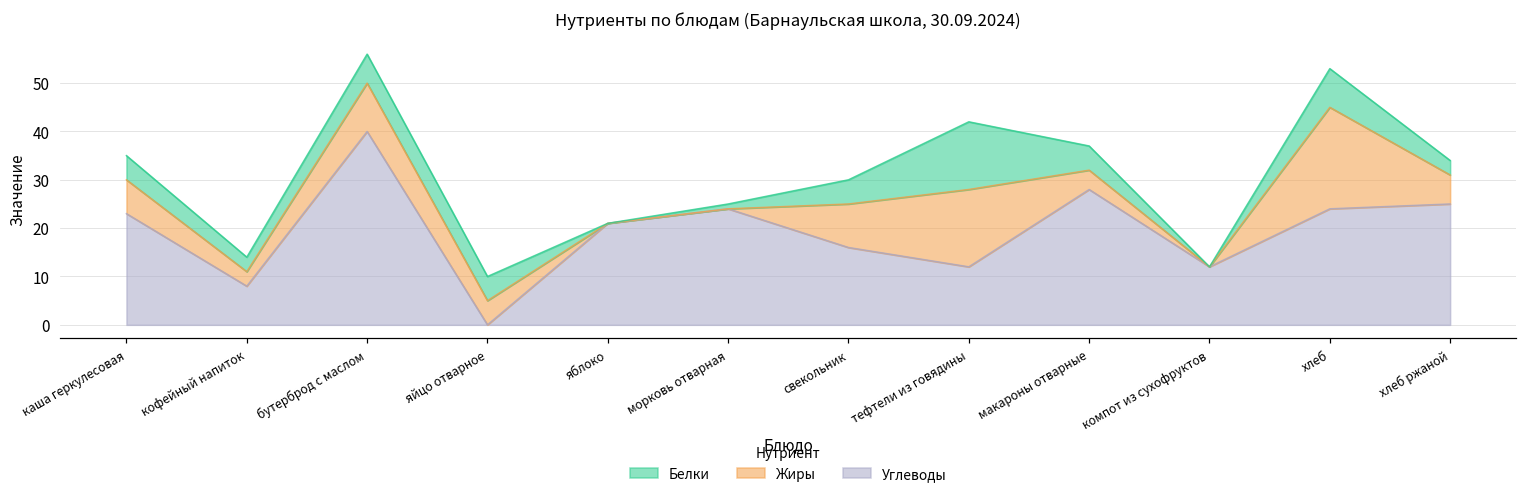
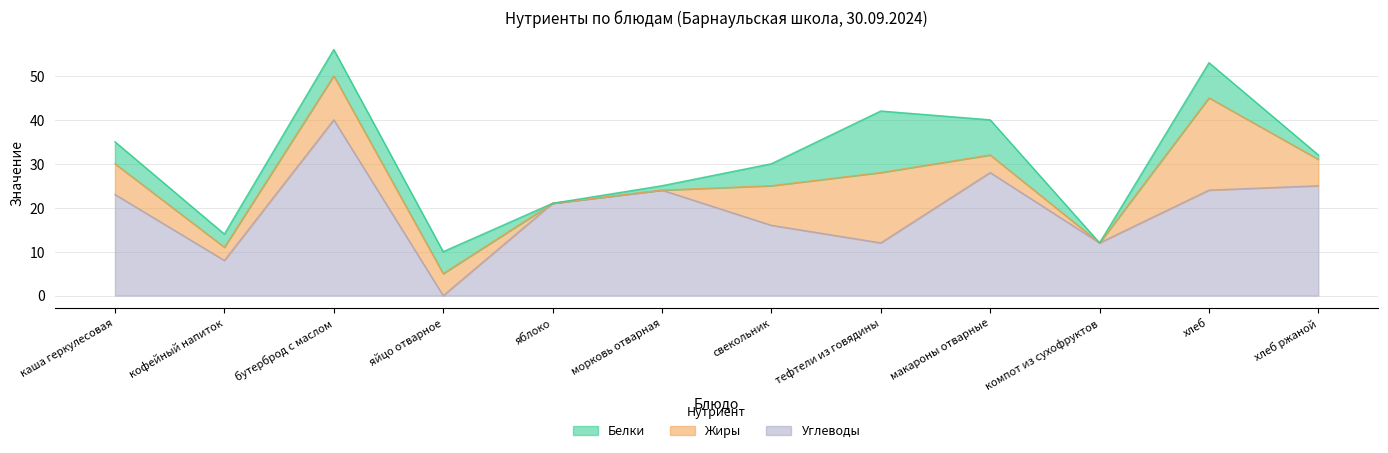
  {
    "Углеводы": {
      "каша геркулесовая": 23,
      "кофейный напиток": 8,
      "бутерброд с маслом": 40,
      "яйцо отварное": 0,
      "свекольник": 16,
      "тефтели из говядины": 12,
      "макароны отварные": 28,
      "хлеб": 24,
      "хлеб ржаной": 25
    },
    "Жиры": {
      "каша геркулесовая": 7,
      "кофейный напиток": 3,
      "бутерброд с маслом": 10,
      "яйцо отварное": 5,
      "свекольник": 9,
      "тефтели из говядины": 16,
      "макароны отварные": 4,
      "хлеб": 21,
      "хлеб ржаной": 6
    },
    "Белки": {
      "каша геркулесовая": 5,
      "кофейный напиток": 3,
      "бутерброд с маслом": 6,
      "яйцо отварное": 5,
      "морковь отварная": 1,
      "свекольник": 5,
      "тефтели из говядины": 14,
-     "макароны отварные": 5,
+     "макароны отварные": 8,
      "хлеб": 8,
-     "хлеб ржаной": 3
+     "хлеб ржаной": 1
    }
  }
